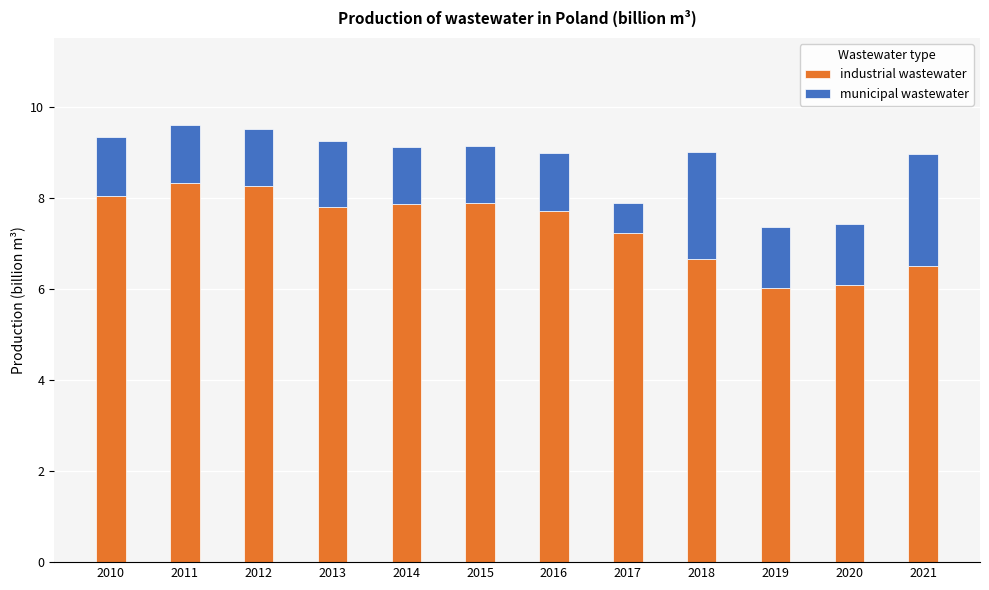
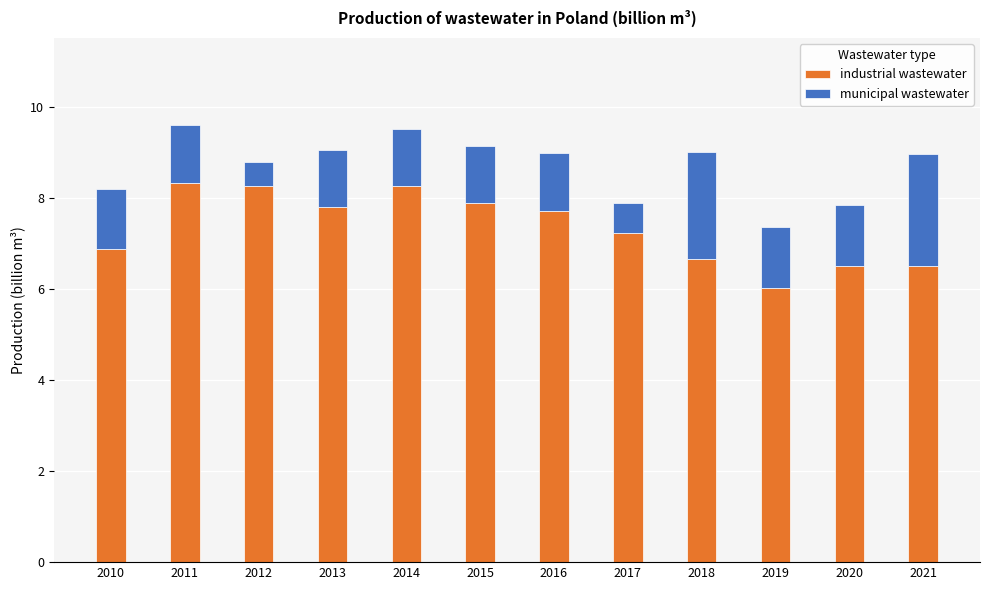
  {
    "industrial wastewater": {
-     "2010": 8.0,
+     "2010": 6.9,
      "2011": 8.3,
      "2012": 8.3,
      "2013": 7.8,
-     "2014": 7.9,
+     "2014": 8.3,
      "2015": 7.9,
      "2016": 7.7,
      "2017": 7.2,
      "2018": 6.7,
      "2019": 6.0,
-     "2020": 6.1,
+     "2020": 6.5,
      "2021": 6.5
    },
    "municipal wastewater": {
      "2010": 1.3,
      "2011": 1.3,
-     "2012": 1.3,
-     "2013": 1.4,
+     "2012": 0.5,
+     "2013": 1.3,
      "2014": 1.2,
      "2015": 1.3,
      "2016": 1.3,
      "2017": 0.7,
      "2018": 2.4,
      "2019": 1.3,
      "2020": 1.3,
      "2021": 2.5
    }
  }
